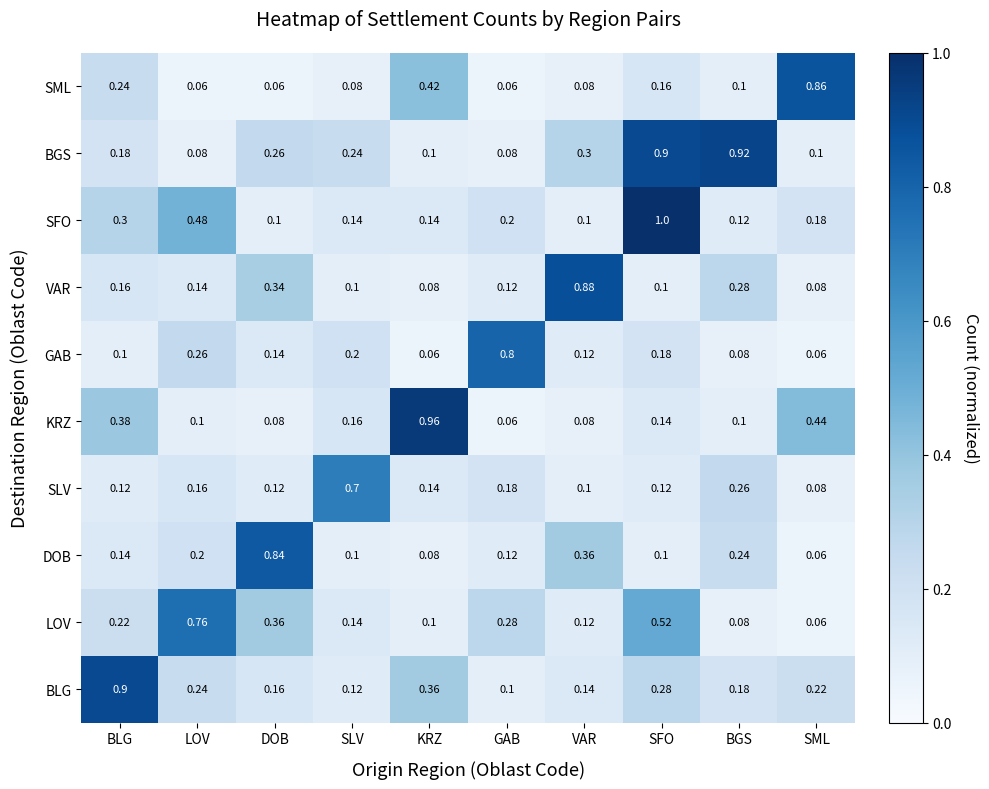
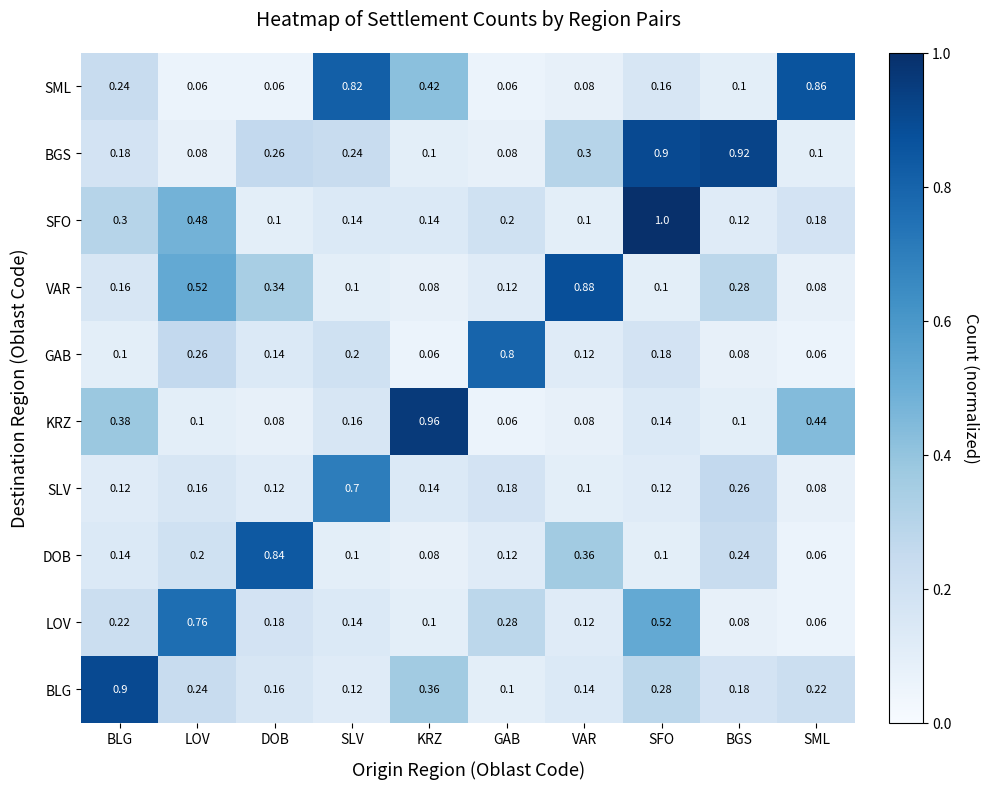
  {
    "SML": {
      "BLG": 0.24,
      "LOV": 0.06,
      "DOB": 0.06,
-     "SLV": 0.08,
+     "SLV": 0.82,
      "KRZ": 0.42,
      "GAB": 0.06,
      "VAR": 0.08,
      "SFO": 0.16,
      "BGS": 0.1,
      "SML": 0.86
    },
    "BGS": {
      "BLG": 0.18,
      "LOV": 0.08,
      "DOB": 0.26,
      "SLV": 0.24,
      "KRZ": 0.1,
      "GAB": 0.08,
      "VAR": 0.3,
      "SFO": 0.9,
      "BGS": 0.92,
      "SML": 0.1
    },
    "SFO": {
      "BLG": 0.3,
      "LOV": 0.48,
      "DOB": 0.1,
      "SLV": 0.14,
      "KRZ": 0.14,
      "GAB": 0.2,
      "VAR": 0.1,
      "SFO": 1.0,
      "BGS": 0.12,
      "SML": 0.18
    },
    "VAR": {
      "BLG": 0.16,
-     "LOV": 0.14,
+     "LOV": 0.52,
      "DOB": 0.34,
      "SLV": 0.1,
      "KRZ": 0.08,
      "GAB": 0.12,
      "VAR": 0.88,
      "SFO": 0.1,
      "BGS": 0.28,
      "SML": 0.08
    },
    "GAB": {
      "BLG": 0.1,
      "LOV": 0.26,
      "DOB": 0.14,
      "SLV": 0.2,
      "KRZ": 0.06,
      "GAB": 0.8,
      "VAR": 0.12,
      "SFO": 0.18,
      "BGS": 0.08,
      "SML": 0.06
    },
    "KRZ": {
      "BLG": 0.38,
      "LOV": 0.1,
      "DOB": 0.08,
      "SLV": 0.16,
      "KRZ": 0.96,
      "GAB": 0.06,
      "VAR": 0.08,
      "SFO": 0.14,
      "BGS": 0.1,
      "SML": 0.44
    },
    "SLV": {
      "BLG": 0.12,
      "LOV": 0.16,
      "DOB": 0.12,
      "SLV": 0.7,
      "KRZ": 0.14,
      "GAB": 0.18,
      "VAR": 0.1,
      "SFO": 0.12,
      "BGS": 0.26,
      "SML": 0.08
    },
    "DOB": {
      "BLG": 0.14,
      "LOV": 0.2,
      "DOB": 0.84,
      "SLV": 0.1,
      "KRZ": 0.08,
      "GAB": 0.12,
      "VAR": 0.36,
      "SFO": 0.1,
      "BGS": 0.24,
      "SML": 0.06
    },
    "LOV": {
      "BLG": 0.22,
      "LOV": 0.76,
-     "DOB": 0.36,
+     "DOB": 0.18,
      "SLV": 0.14,
      "KRZ": 0.1,
      "GAB": 0.28,
      "VAR": 0.12,
      "SFO": 0.52,
      "BGS": 0.08,
      "SML": 0.06
    },
    "BLG": {
      "BLG": 0.9,
      "LOV": 0.24,
      "DOB": 0.16,
      "SLV": 0.12,
      "KRZ": 0.36,
      "GAB": 0.1,
      "VAR": 0.14,
      "SFO": 0.28,
      "BGS": 0.18,
      "SML": 0.22
    }
  }
